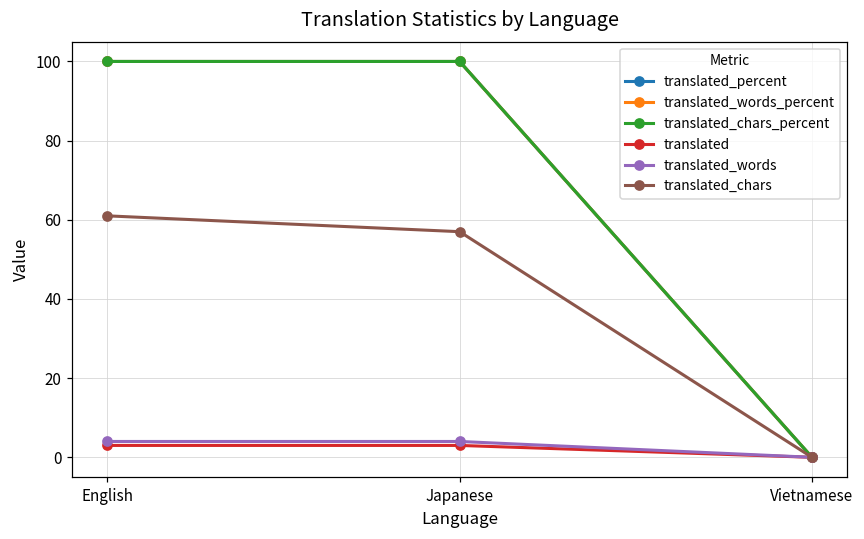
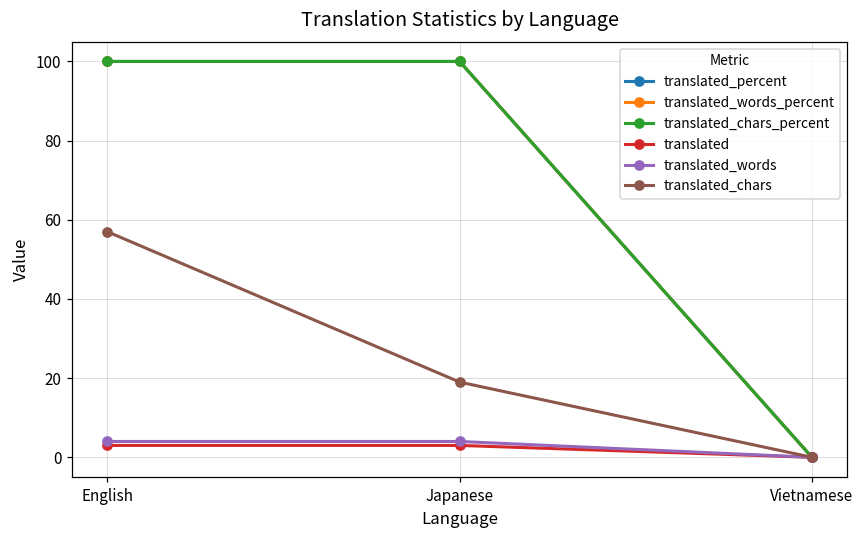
  {
    "translated_chars_percent": {
      "English": 100,
      "Japanese": 100
    },
    "translated": {
      "English": 3,
      "Japanese": 3
    },
    "translated_words": {
      "English": 4,
      "Japanese": 4
    },
    "translated_chars": {
-     "English": 61,
-     "Japanese": 57
+     "English": 57,
+     "Japanese": 19
    }
  }
